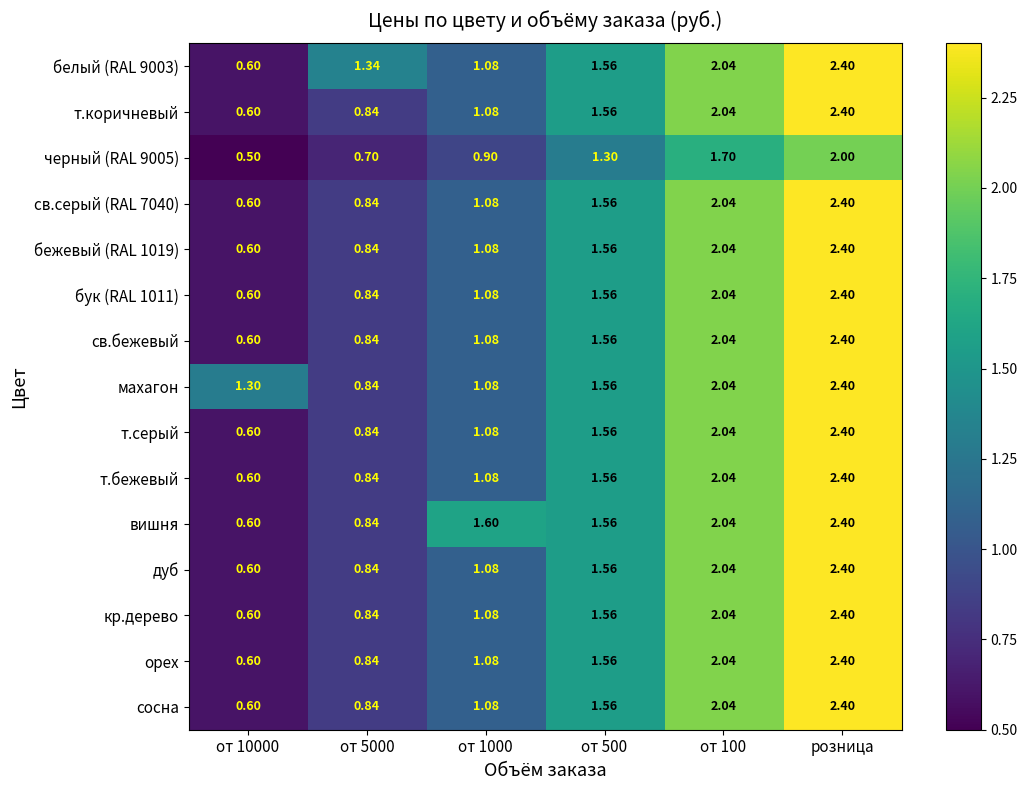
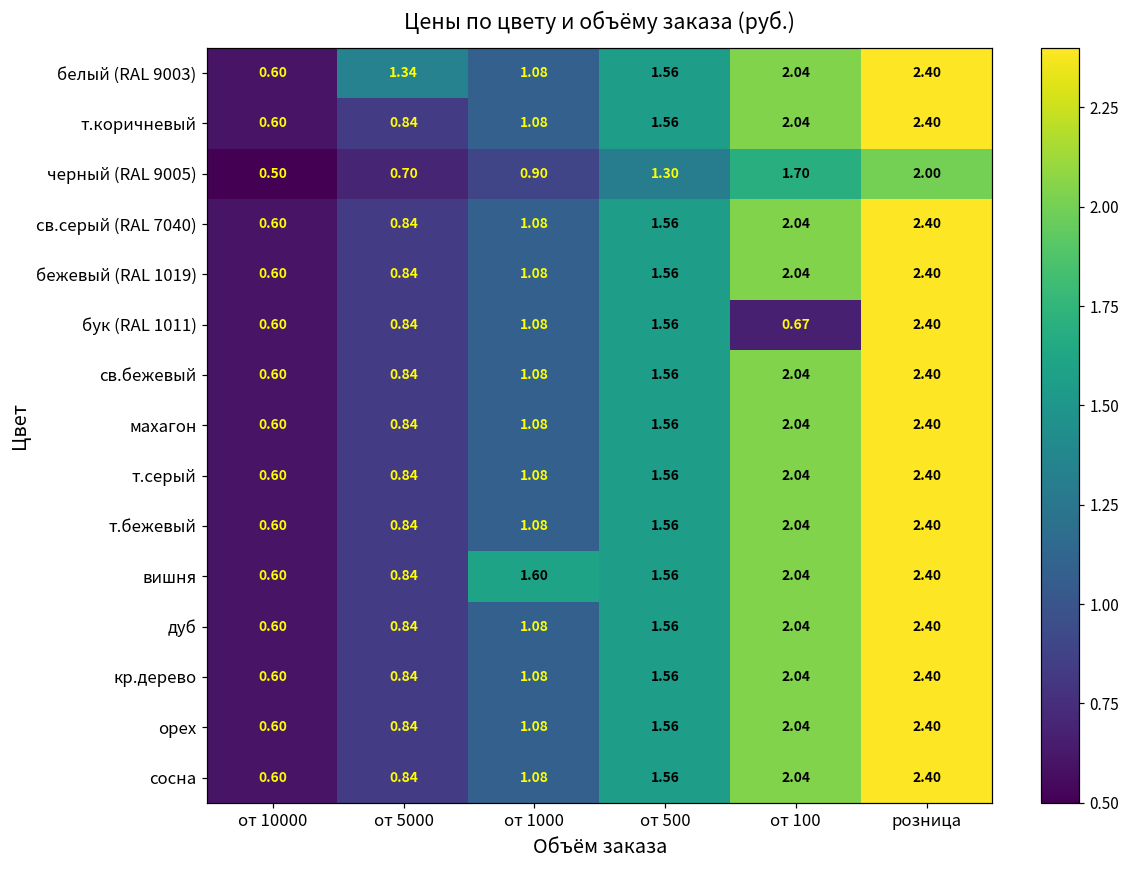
  {
    "белый (RAL 9003)": {
      "от 10000": 0.60,
      "от 5000": 1.34,
      "от 1000": 1.08,
      "от 500": 1.56,
      "от 100": 2.04,
      "розница": 2.40
    },
    "т.коричневый": {
      "от 10000": 0.60,
      "от 5000": 0.84,
      "от 1000": 1.08,
      "от 500": 1.56,
      "от 100": 2.04,
      "розница": 2.40
    },
    "черный (RAL 9005)": {
      "от 10000": 0.50,
      "от 5000": 0.70,
      "от 1000": 0.90,
      "от 500": 1.30,
      "от 100": 1.70,
      "розница": 2.00
    },
    "св.серый (RAL 7040)": {
      "от 10000": 0.60,
      "от 5000": 0.84,
      "от 1000": 1.08,
      "от 500": 1.56,
      "от 100": 2.04,
      "розница": 2.40
    },
    "бежевый (RAL 1019)": {
      "от 10000": 0.60,
      "от 5000": 0.84,
      "от 1000": 1.08,
      "от 500": 1.56,
      "от 100": 2.04,
      "розница": 2.40
    },
    "бук (RAL 1011)": {
      "от 10000": 0.60,
      "от 5000": 0.84,
      "от 1000": 1.08,
      "от 500": 1.56,
-     "от 100": 2.04,
+     "от 100": 0.67,
      "розница": 2.40
    },
    "св.бежевый": {
      "от 10000": 0.60,
      "от 5000": 0.84,
      "от 1000": 1.08,
      "от 500": 1.56,
      "от 100": 2.04,
      "розница": 2.40
    },
    "махагон": {
-     "от 10000": 1.30,
+     "от 10000": 0.60,
      "от 5000": 0.84,
      "от 1000": 1.08,
      "от 500": 1.56,
      "от 100": 2.04,
      "розница": 2.40
    },
    "т.серый": {
      "от 10000": 0.60,
      "от 5000": 0.84,
      "от 1000": 1.08,
      "от 500": 1.56,
      "от 100": 2.04,
      "розница": 2.40
    },
    "т.бежевый": {
      "от 10000": 0.60,
      "от 5000": 0.84,
      "от 1000": 1.08,
      "от 500": 1.56,
      "от 100": 2.04,
      "розница": 2.40
    },
    "вишня": {
      "от 10000": 0.60,
      "от 5000": 0.84,
      "от 1000": 1.60,
      "от 500": 1.56,
      "от 100": 2.04,
      "розница": 2.40
    },
    "дуб": {
      "от 10000": 0.60,
      "от 5000": 0.84,
      "от 1000": 1.08,
      "от 500": 1.56,
      "от 100": 2.04,
      "розница": 2.40
    },
    "кр.дерево": {
      "от 10000": 0.60,
      "от 5000": 0.84,
      "от 1000": 1.08,
      "от 500": 1.56,
      "от 100": 2.04,
      "розница": 2.40
    },
    "орех": {
      "от 10000": 0.60,
      "от 5000": 0.84,
      "от 1000": 1.08,
      "от 500": 1.56,
      "от 100": 2.04,
      "розница": 2.40
    },
    "сосна": {
      "от 10000": 0.60,
      "от 5000": 0.84,
      "от 1000": 1.08,
      "от 500": 1.56,
      "от 100": 2.04,
      "розница": 2.40
    }
  }
